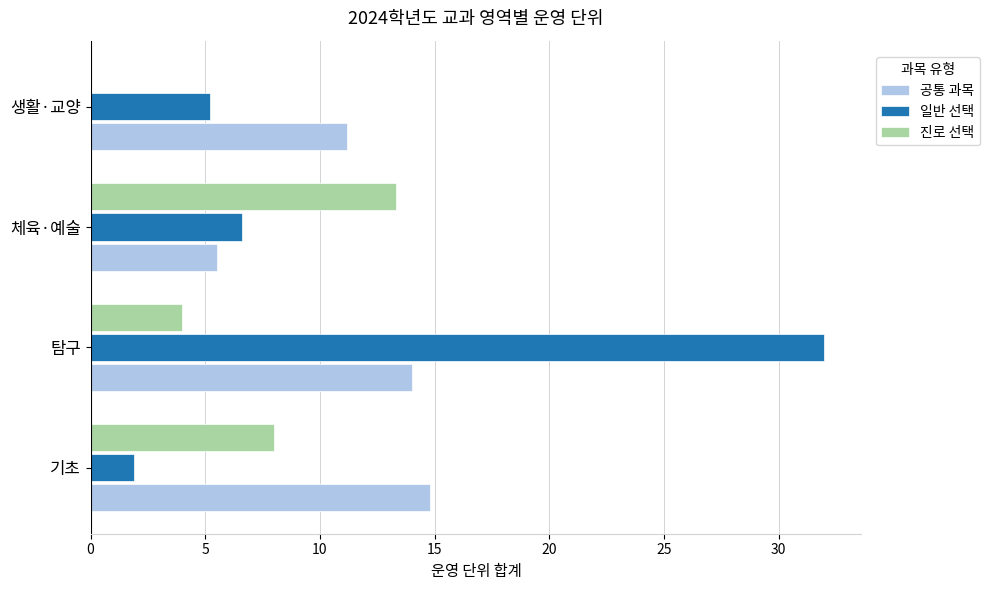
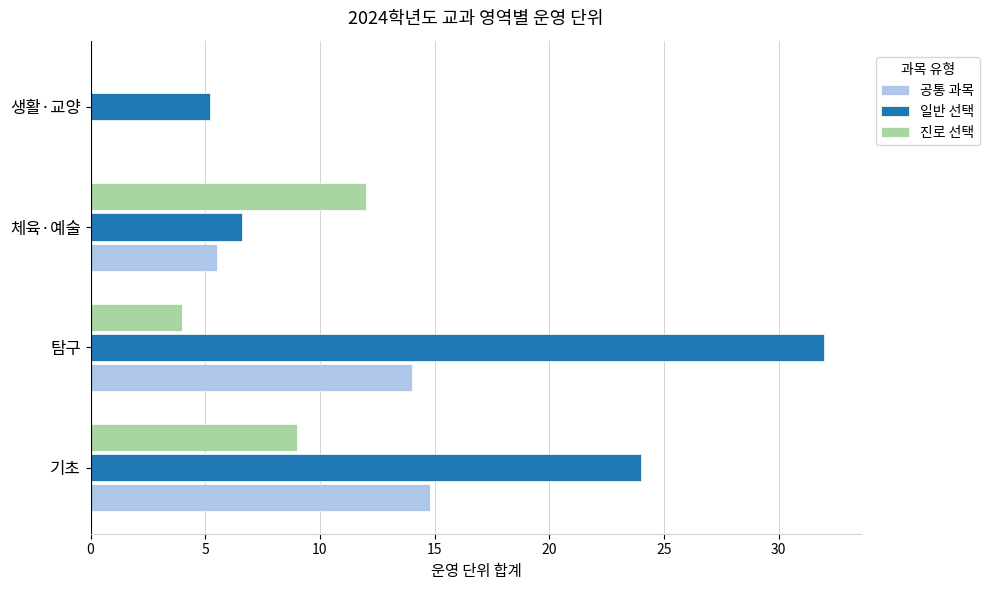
  {
    "공통 과목": {
-     "생활·교양": 11.2,
+     "생활·교양": 0.0,
      "체육·예술": 5.5,
      "탐구": 14.0,
      "기초": 14.8
    },
    "일반 선택": {
      "생활·교양": 5.2,
      "체육·예술": 6.6,
      "탐구": 32.0,
-     "기초": 1.9
+     "기초": 24.0
    },
    "진로 선택": {
      "생활·교양": 0.0,
-     "체육·예술": 13.3,
+     "체육·예술": 12.0,
      "탐구": 4.0,
-     "기초": 8
+     "기초": 9
    }
  }
